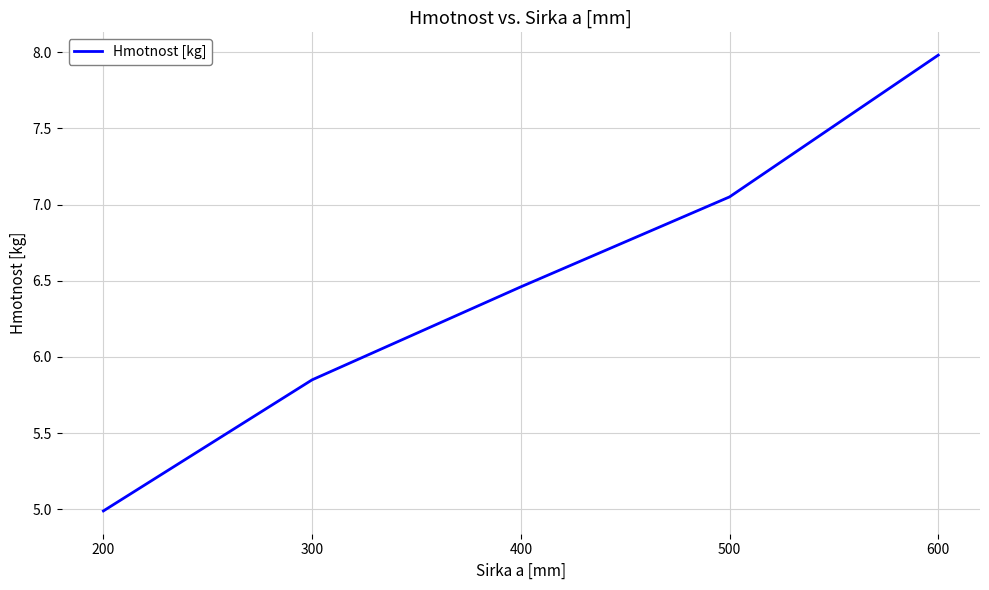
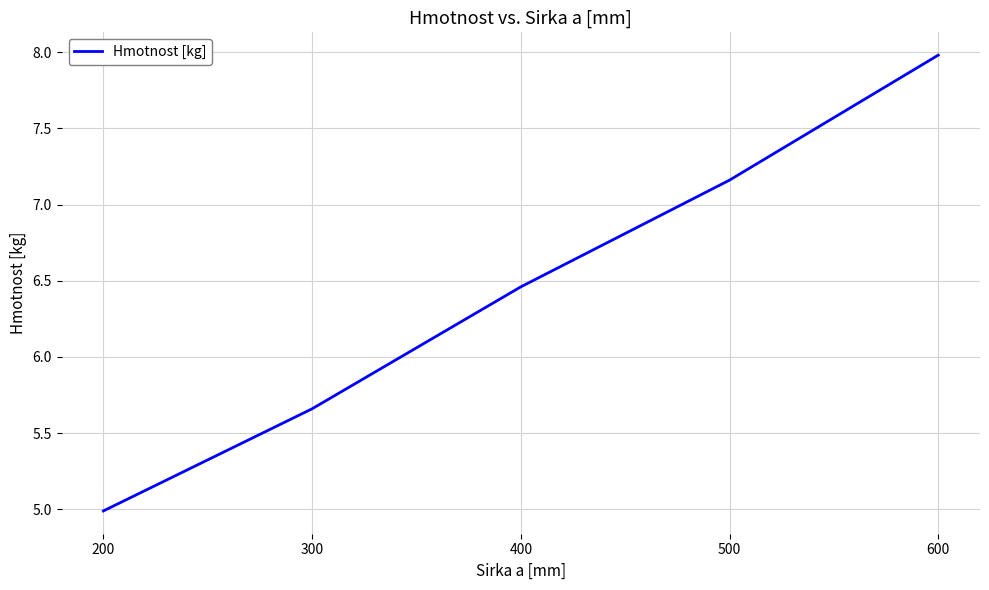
  {
    "200": 4.99,
-   "300": 5.85,
+   "300": 5.66,
    "400": 6.46,
-   "500": 7.05,
+   "500": 7.16,
    "600": 7.98
  }
